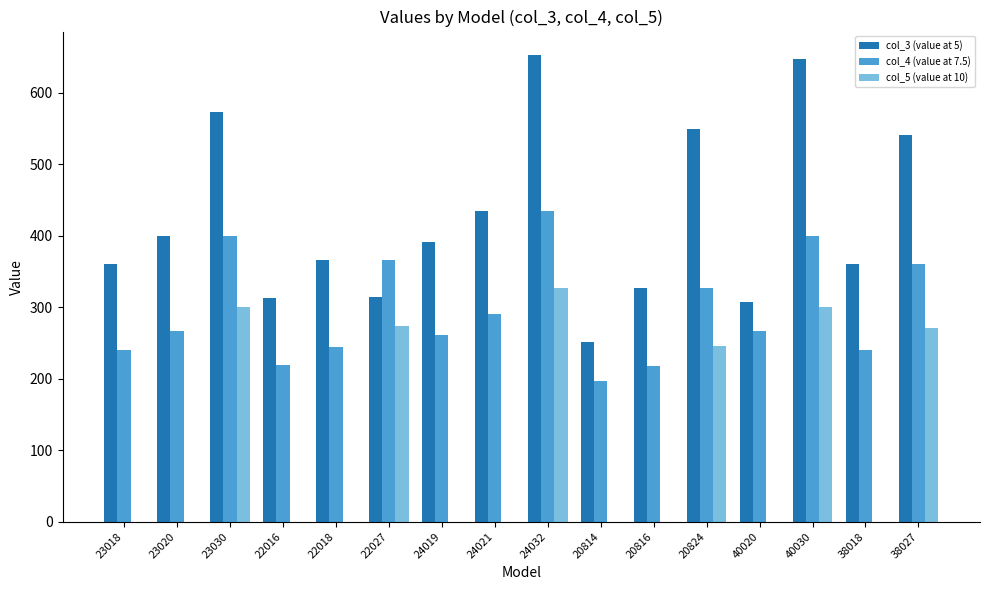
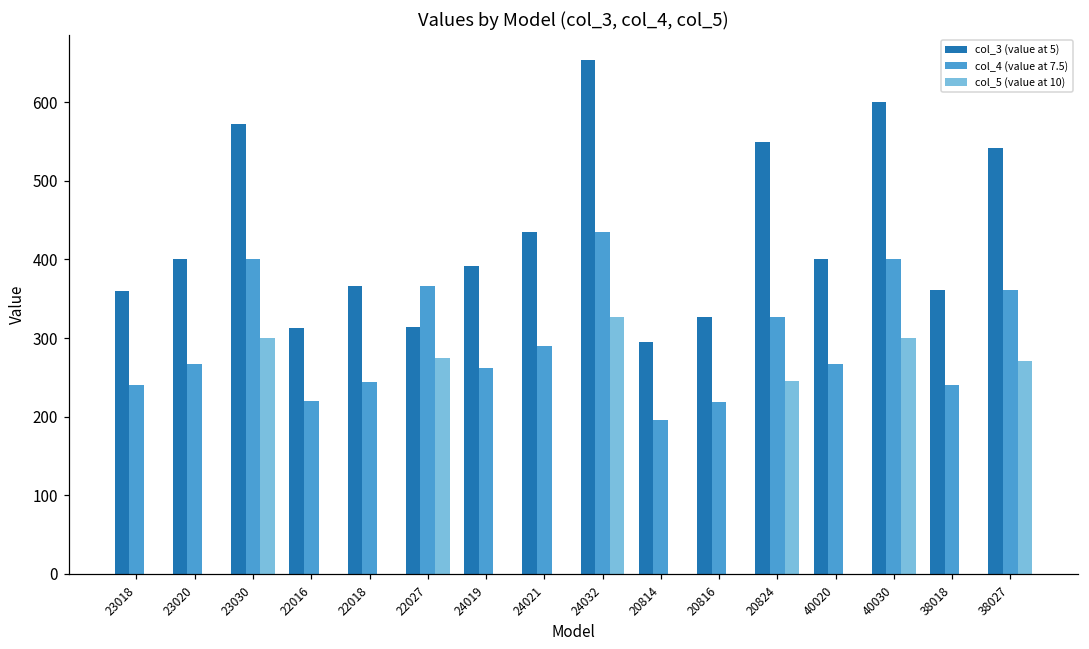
  {
    "col_3 (value at 5)": {
      "23018": 360,
      "23020": 400,
      "23030": 570,
      "22016": 310,
      "22018": 370,
      "22027": 310,
      "24019": 390,
      "24021": 440,
      "24032": 650,
-     "20814": 250,
+     "20814": 290,
      "20816": 330,
      "20824": 550,
-     "40020": 310,
-     "40030": 650,
+     "40020": 400,
+     "40030": 600,
      "38018": 360,
      "38027": 540
    }
  }
